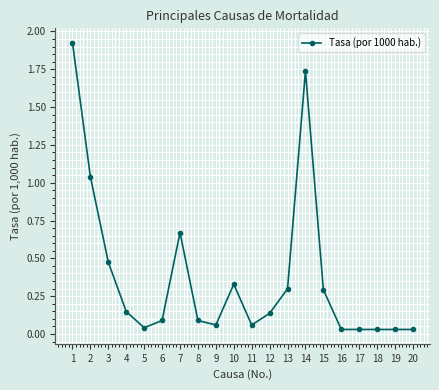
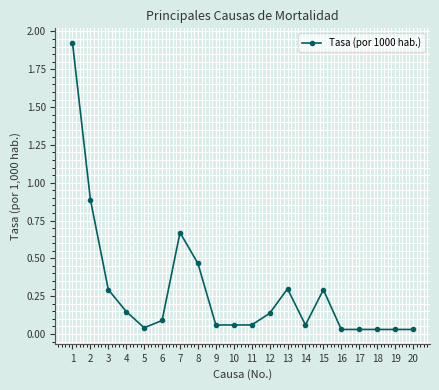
  {
    "1": 1.93,
-   "2": 1.04,
-   "3": 0.47,
+   "2": 0.89,
+   "3": 0.29,
    "4": 0.15,
    "5": 0.04,
    "6": 0.09,
    "7": 0.67,
-   "8": 0.09,
+   "8": 0.47,
    "9": 0.06,
-   "10": 0.33,
+   "10": 0.06,
    "11": 0.06,
    "12": 0.14,
    "13": 0.30,
-   "14": 1.74,
+   "14": 0.06,
    "15": 0.29,
    "16": 0.03,
    "17": 0.03,
    "18": 0.03,
    "19": 0.03,
    "20": 0.03
  }
